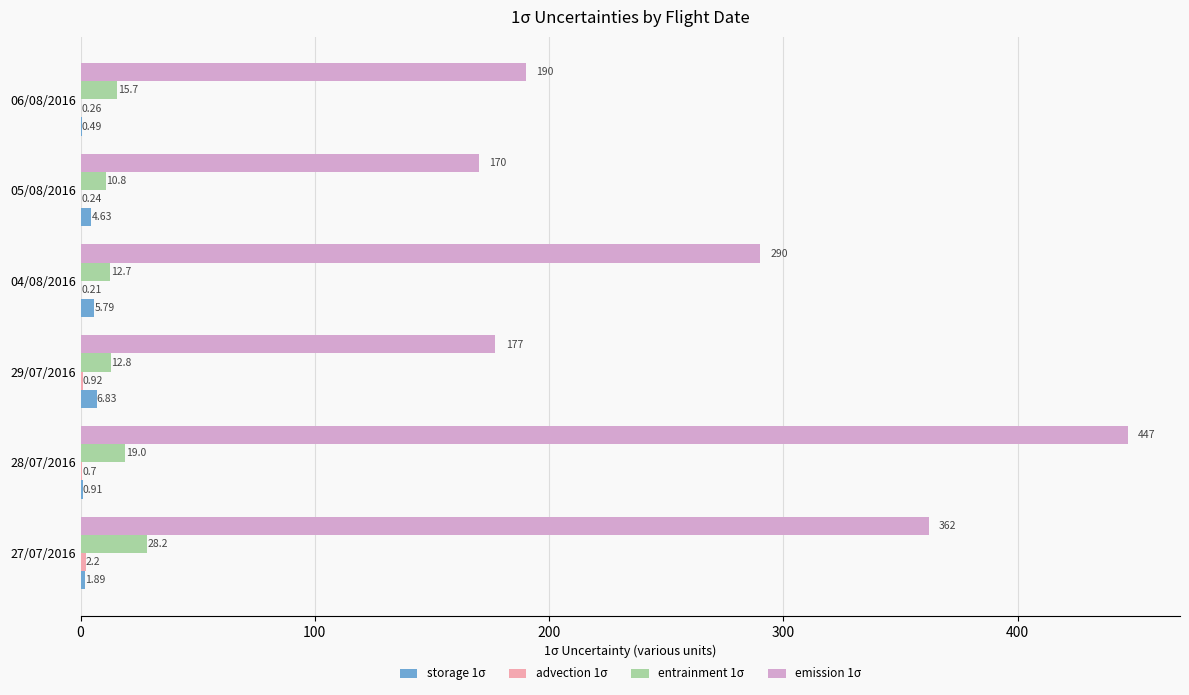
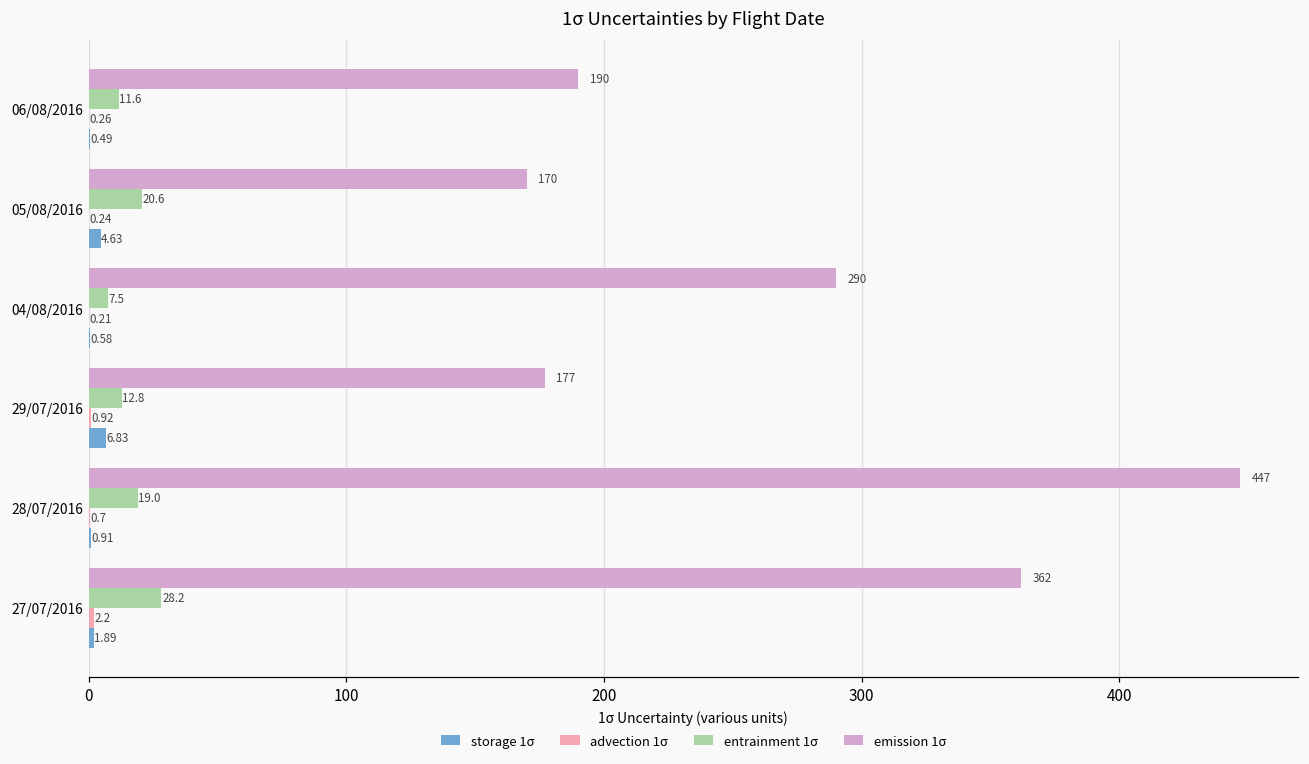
  {
    "storage 1σ": {
      "06/08/2016": 0.49,
      "05/08/2016": 4.63,
-     "04/08/2016": 5.79,
+     "04/08/2016": 0.58,
      "29/07/2016": 6.83,
      "28/07/2016": 0.91,
      "27/07/2016": 1.89
    },
    "entrainment 1σ": {
-     "06/08/2016": 15.7,
-     "05/08/2016": 10.8,
-     "04/08/2016": 12.7,
+     "06/08/2016": 11.6,
+     "05/08/2016": 20.6,
+     "04/08/2016": 7.5,
      "29/07/2016": 12.8,
      "28/07/2016": 19.0,
      "27/07/2016": 28.2
    }
  }
